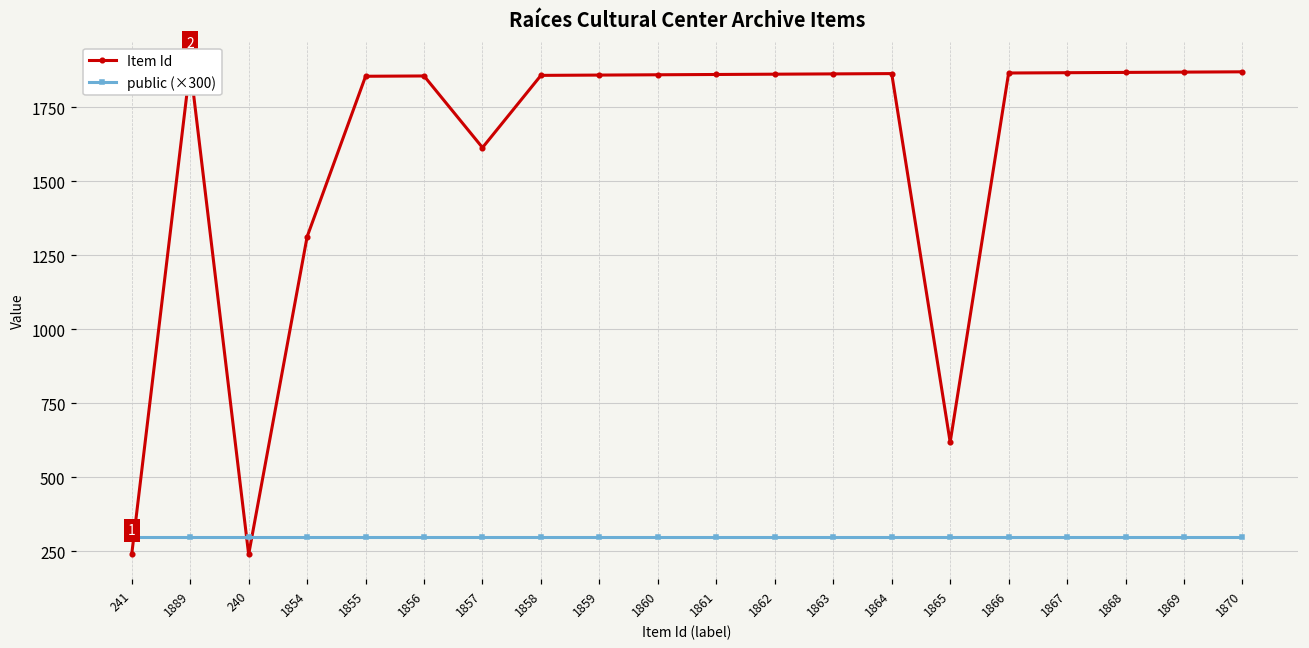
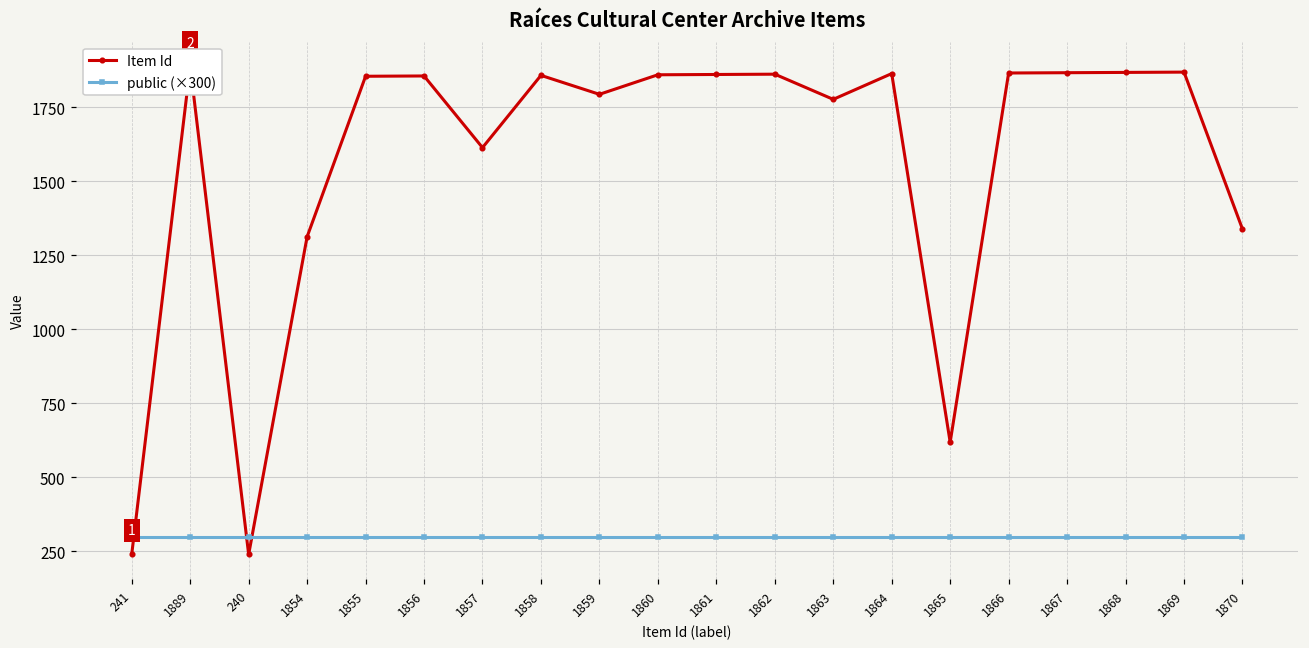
  {
    "Item Id": {
      "241": 240,
      "240": 240,
      "1854": 1310,
      "1855": 1860,
      "1856": 1860,
      "1857": 1610,
      "1858": 1860,
-     "1859": 1860,
+     "1859": 1790,
      "1860": 1860,
      "1861": 1860,
      "1862": 1860,
-     "1863": 1860,
+     "1863": 1780,
      "1864": 1860,
      "1865": 620,
      "1866": 1870,
      "1867": 1870,
      "1868": 1870,
      "1869": 1870,
-     "1870": 1870
+     "1870": 1340
    },
    "public (×300)": {
      "1889": 300,
      "240": 300,
      "1854": 300,
      "1855": 300,
      "1856": 300,
      "1857": 300,
      "1858": 300,
      "1859": 300,
      "1860": 300,
      "1861": 300,
      "1862": 300,
      "1863": 300,
      "1864": 300,
      "1865": 300,
      "1866": 300,
      "1867": 300,
      "1868": 300,
      "1869": 300,
      "1870": 300
    }
  }
